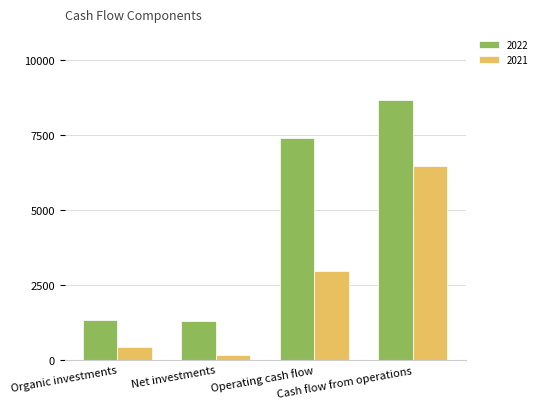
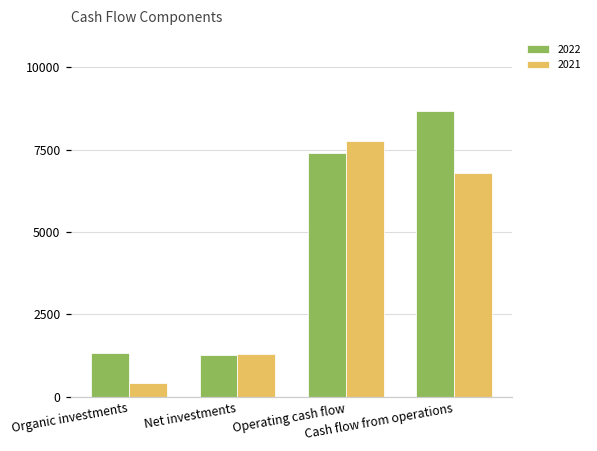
  {
    "2022": {
      "Organic investments": 1300,
      "Net investments": 1300,
      "Operating cash flow": 7400,
      "Cash flow from operations": 8700
    },
    "2021": {
      "Organic investments": 400,
-     "Net investments": 200,
-     "Operating cash flow": 2900,
-     "Cash flow from operations": 6500
+     "Net investments": 1300,
+     "Operating cash flow": 7800,
+     "Cash flow from operations": 6800
    }
  }
